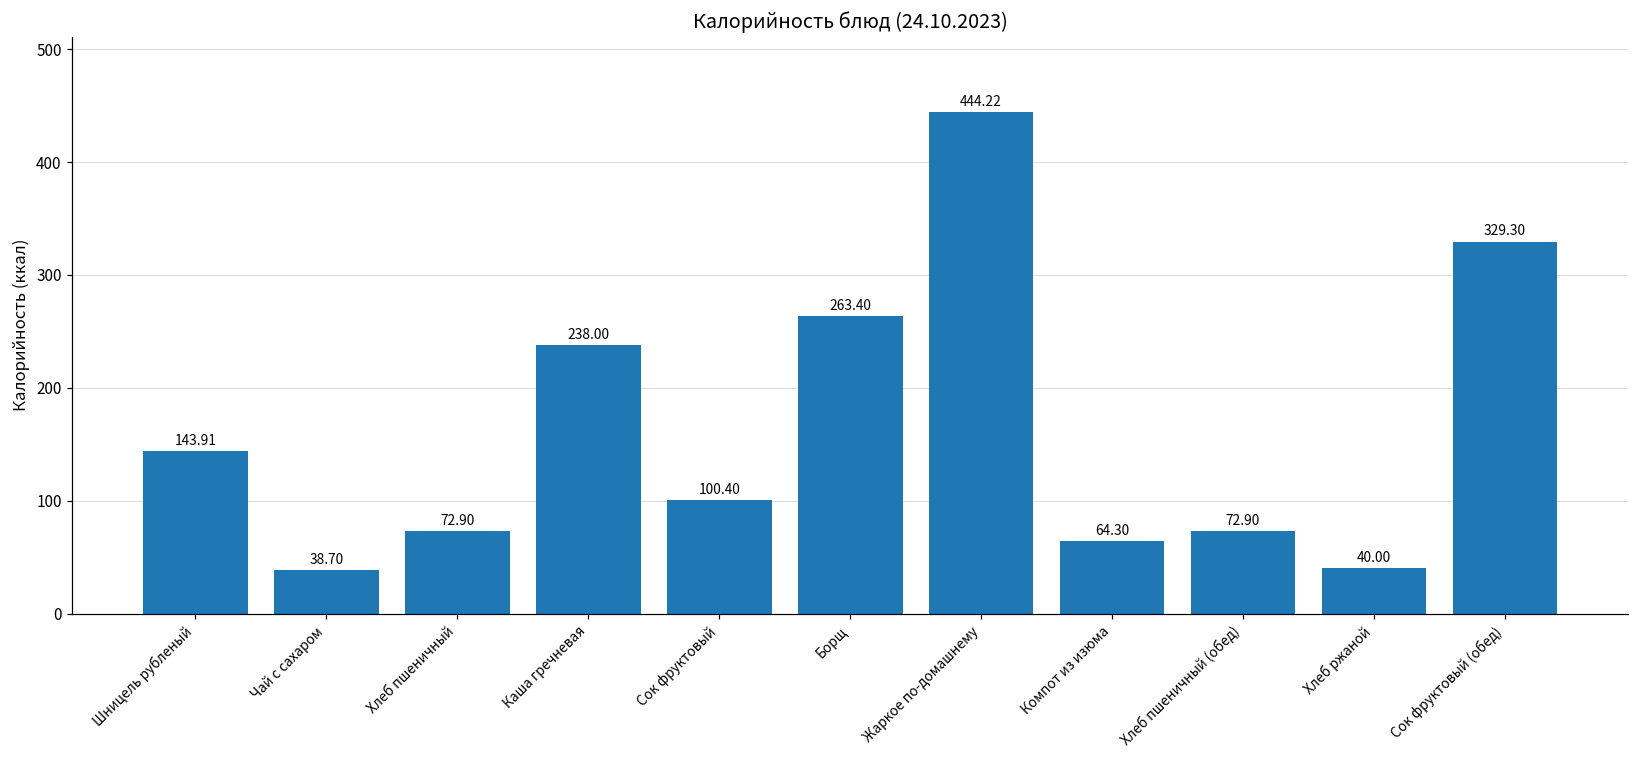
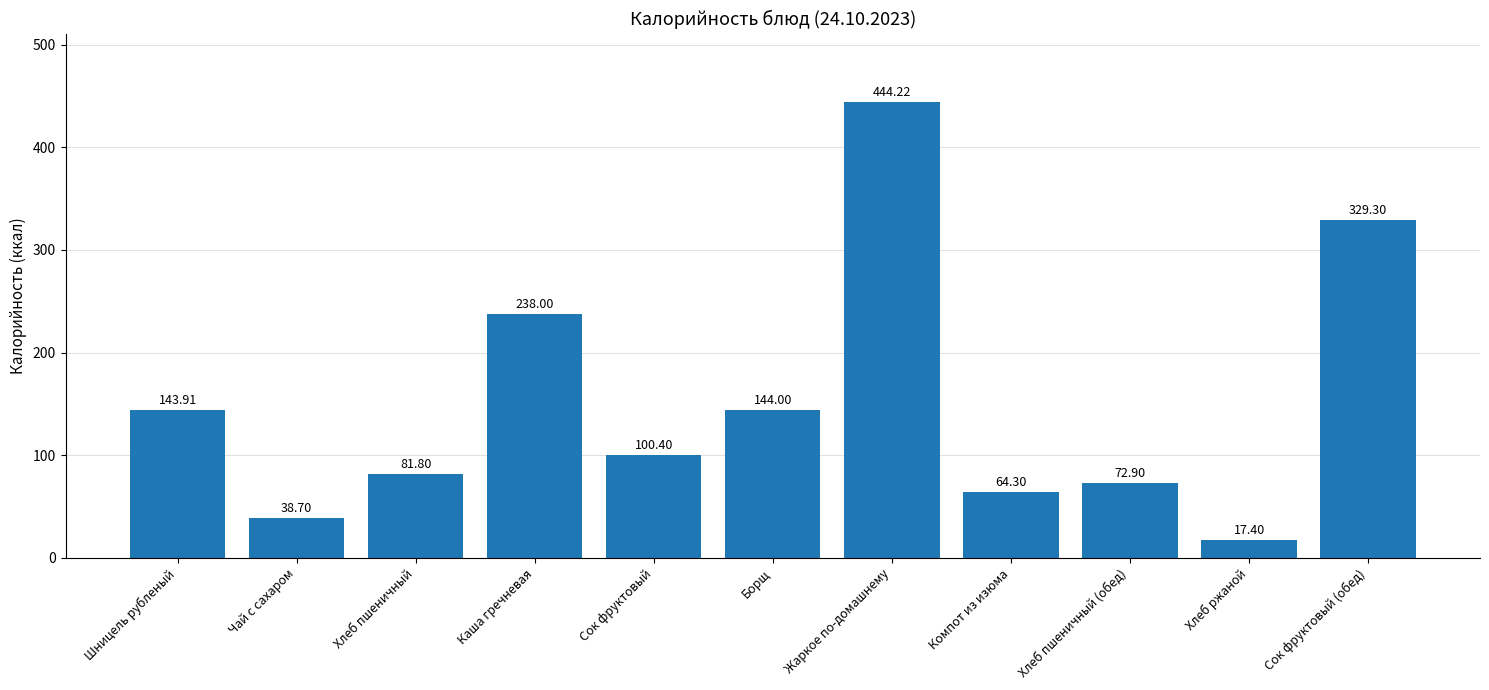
  {
    "Шницель рубленый": 143.91,
    "Чай с сахаром": 38.70,
-   "Хлеб пшеничный": 72.90,
+   "Хлеб пшеничный": 81.80,
    "Каша гречневая": 238.00,
    "Сок фруктовый": 100.40,
-   "Борщ": 263.40,
+   "Борщ": 144.00,
    "Жаркое по-домашнему": 444.22,
    "Компот из изюма": 64.30,
    "Хлеб пшеничный (обед)": 72.90,
-   "Хлеб ржаной": 40.00,
+   "Хлеб ржаной": 17.40,
    "Сок фруктовый (обед)": 329.30
  }
